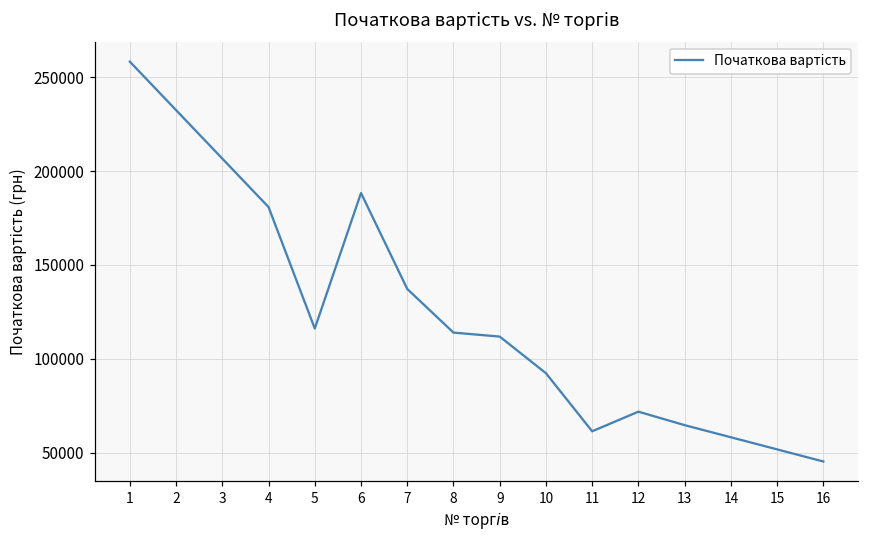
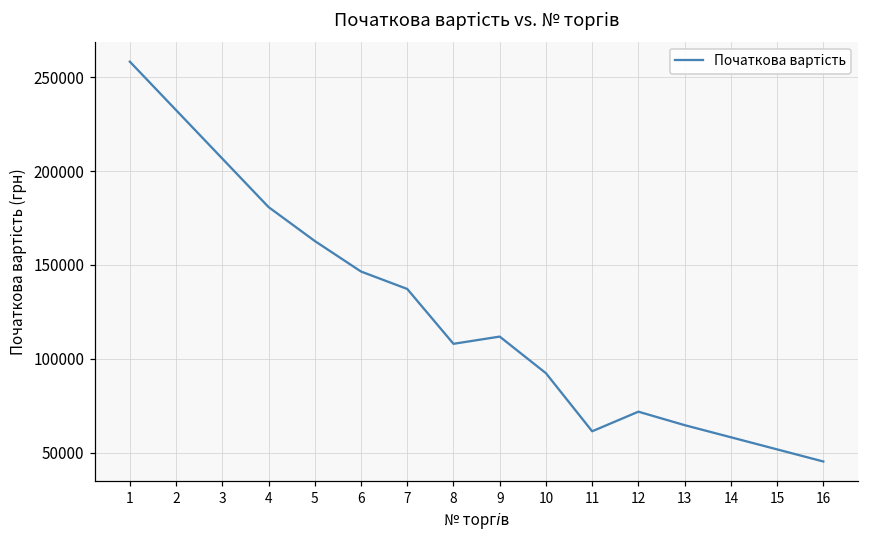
  {
    "1": 258000,
    "2": 233000,
    "3": 207000,
    "4": 181000,
-   "5": 116000,
-   "6": 188000,
+   "5": 163000,
+   "6": 147000,
    "7": 137000,
-   "8": 114000,
+   "8": 108000,
    "9": 112000,
    "10": 92000,
    "11": 61000,
    "12": 72000,
    "13": 65000,
    "14": 58000,
    "15": 52000,
    "16": 45000
  }
